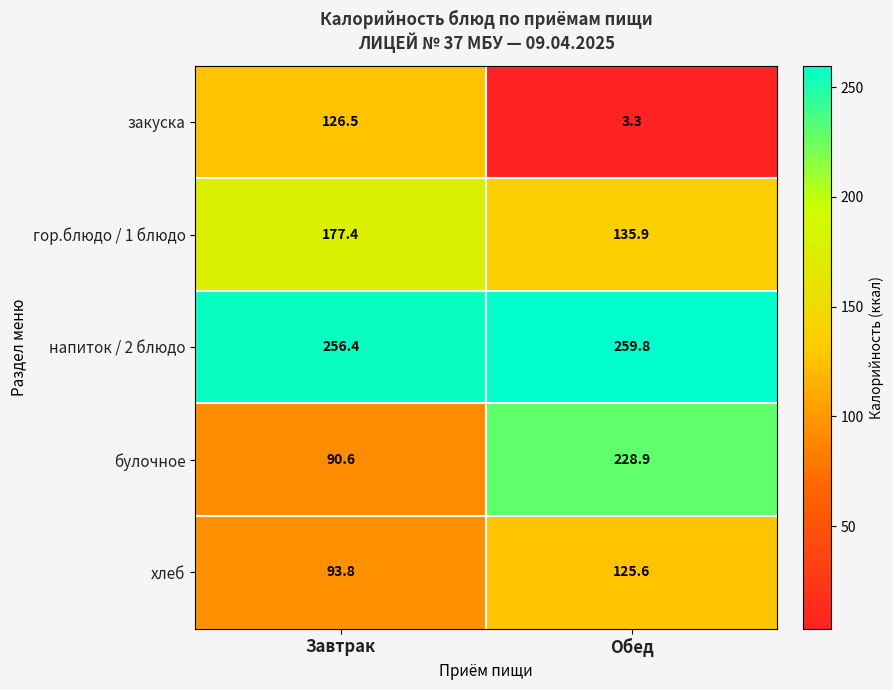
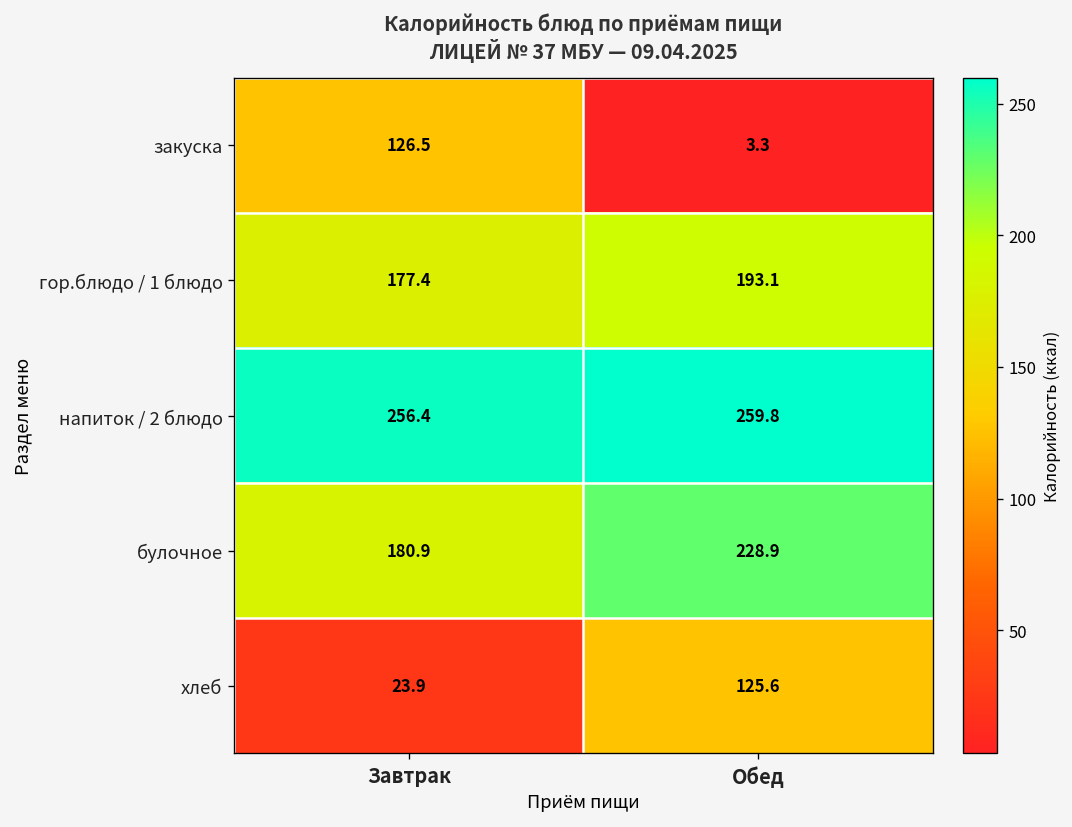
  {
    "закуска": {
      "Завтрак": 126.5,
      "Обед": 3.3
    },
    "гор.блюдо / 1 блюдо": {
      "Завтрак": 177.4,
-     "Обед": 135.9
+     "Обед": 193.1
    },
    "напиток / 2 блюдо": {
      "Завтрак": 256.4,
      "Обед": 259.8
    },
    "булочное": {
-     "Завтрак": 90.6,
+     "Завтрак": 180.9,
      "Обед": 228.9
    },
    "хлеб": {
-     "Завтрак": 93.8,
+     "Завтрак": 23.9,
      "Обед": 125.6
    }
  }
